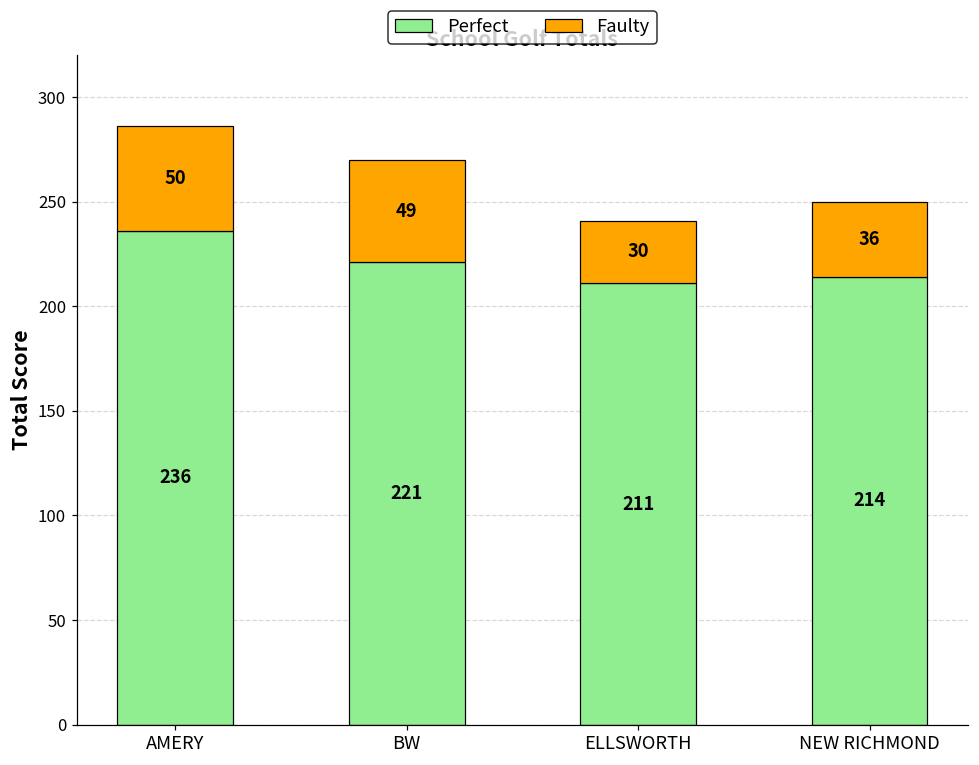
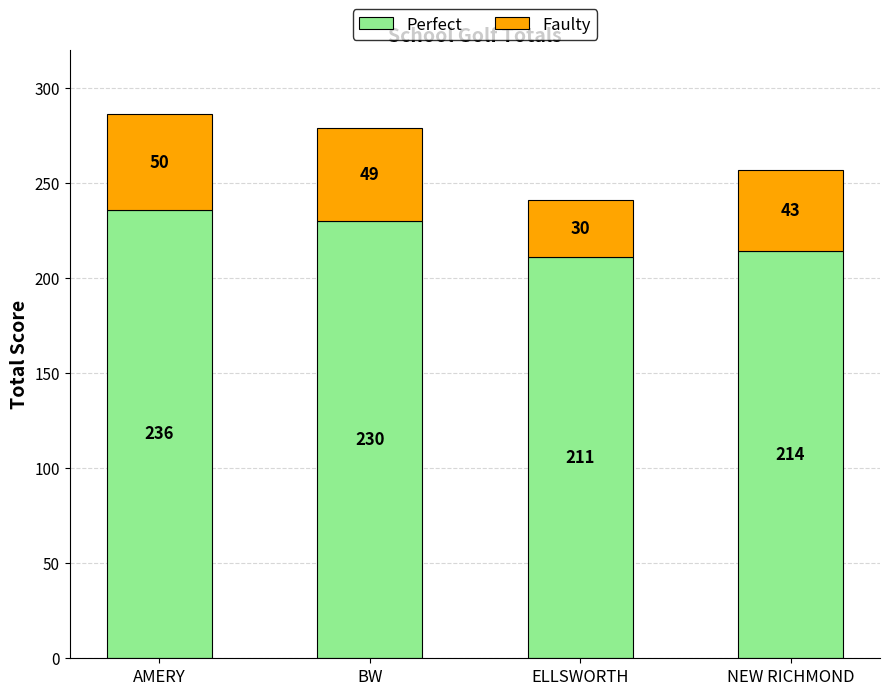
  {
    "Perfect": {
      "AMERY": 236,
-     "BW": 221,
+     "BW": 230,
      "ELLSWORTH": 211,
      "NEW RICHMOND": 214
    },
    "Faulty": {
      "AMERY": 50,
      "BW": 49,
      "ELLSWORTH": 30,
-     "NEW RICHMOND": 36
+     "NEW RICHMOND": 43
    }
  }
